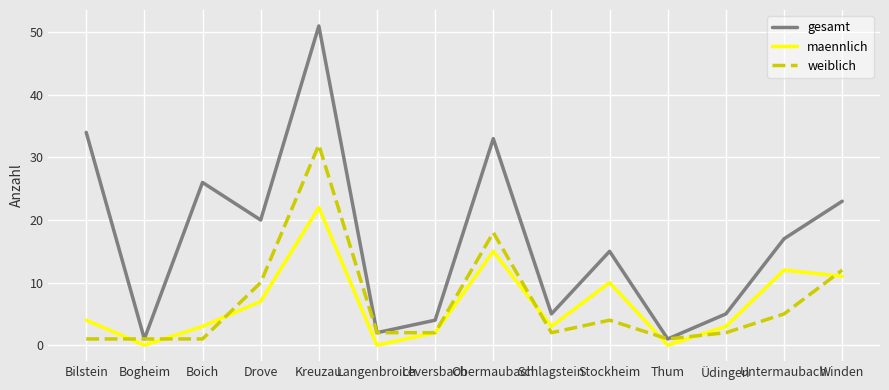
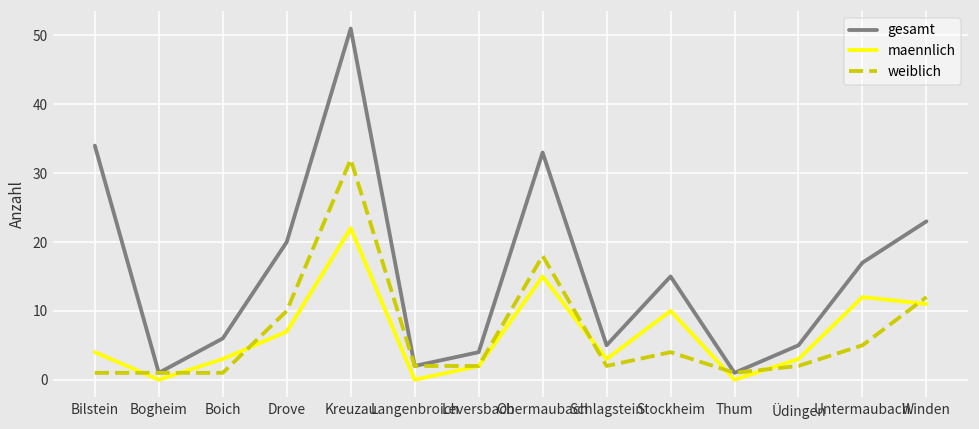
  {
    "gesamt": {
      "Bilstein": 34,
-     "Boich": 26,
+     "Boich": 6,
      "Drove": 20,
      "Kreuzau": 51,
      "Stockheim": 15,
      "Untermaubach": 17
    },
    "maennlich": {
      "Bilstein": 4,
      "Bogheim": 0,
      "Boich": 3,
      "Drove": 7,
      "Kreuzau": 22,
      "Stockheim": 10,
      "Thum": 0,
      "Untermaubach": 12
    },
    "weiblich": {
      "Bilstein": 1,
      "Boich": 1,
      "Drove": 10,
      "Kreuzau": 32,
      "Stockheim": 4,
      "Untermaubach": 5
    }
  }
